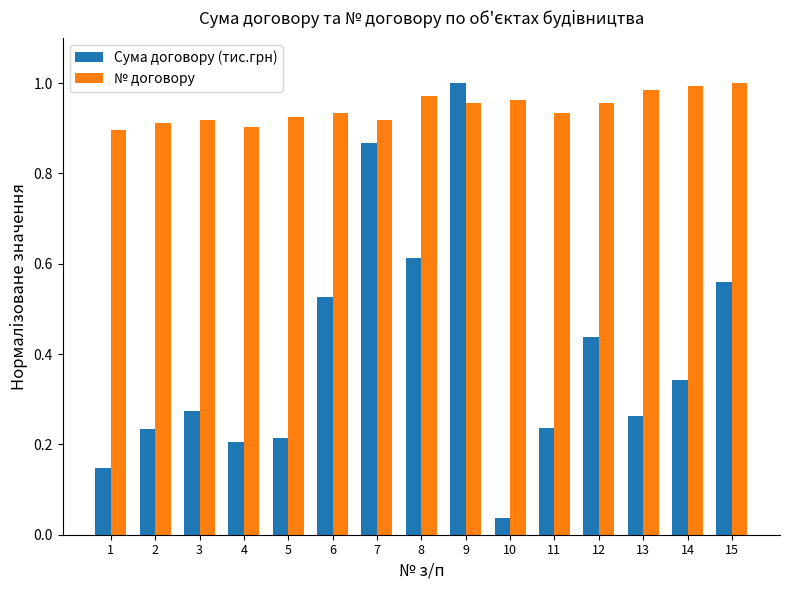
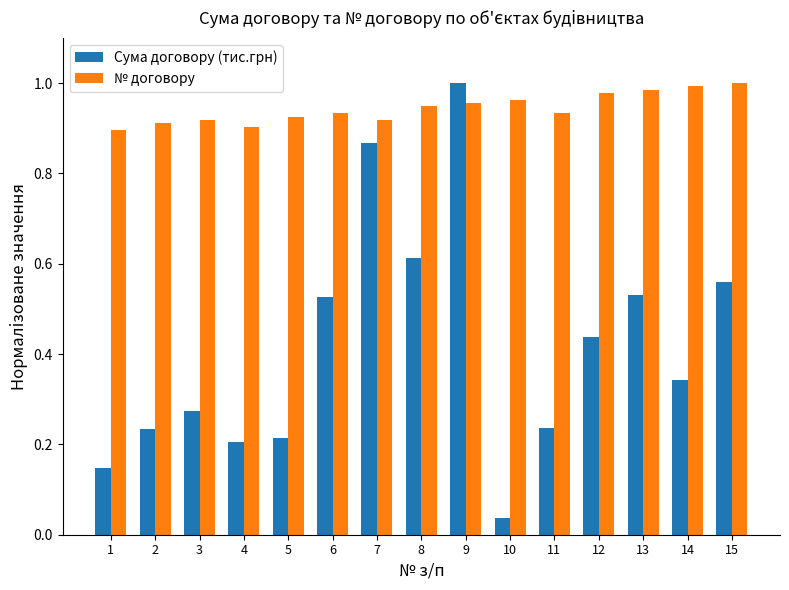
  {
    "Сума договору (тис.грн)": {
      "1": 0.15,
      "2": 0.23,
      "3": 0.27,
      "4": 0.21,
      "5": 0.21,
      "6": 0.53,
      "7": 0.87,
      "8": 0.61,
      "9": 1.00,
      "10": 0.04,
      "11": 0.24,
      "12": 0.44,
-     "13": 0.26,
+     "13": 0.53,
      "14": 0.34,
      "15": 0.56
    },
    "№ договору": {
      "1": 0.90,
      "2": 0.91,
      "3": 0.92,
      "4": 0.90,
      "5": 0.93,
      "6": 0.93,
      "7": 0.92,
-     "8": 0.97,
+     "8": 0.95,
      "9": 0.96,
      "10": 0.96,
      "11": 0.93,
-     "12": 0.96,
+     "12": 0.98,
      "13": 0.99,
      "14": 0.99,
      "15": 1.00
    }
  }
